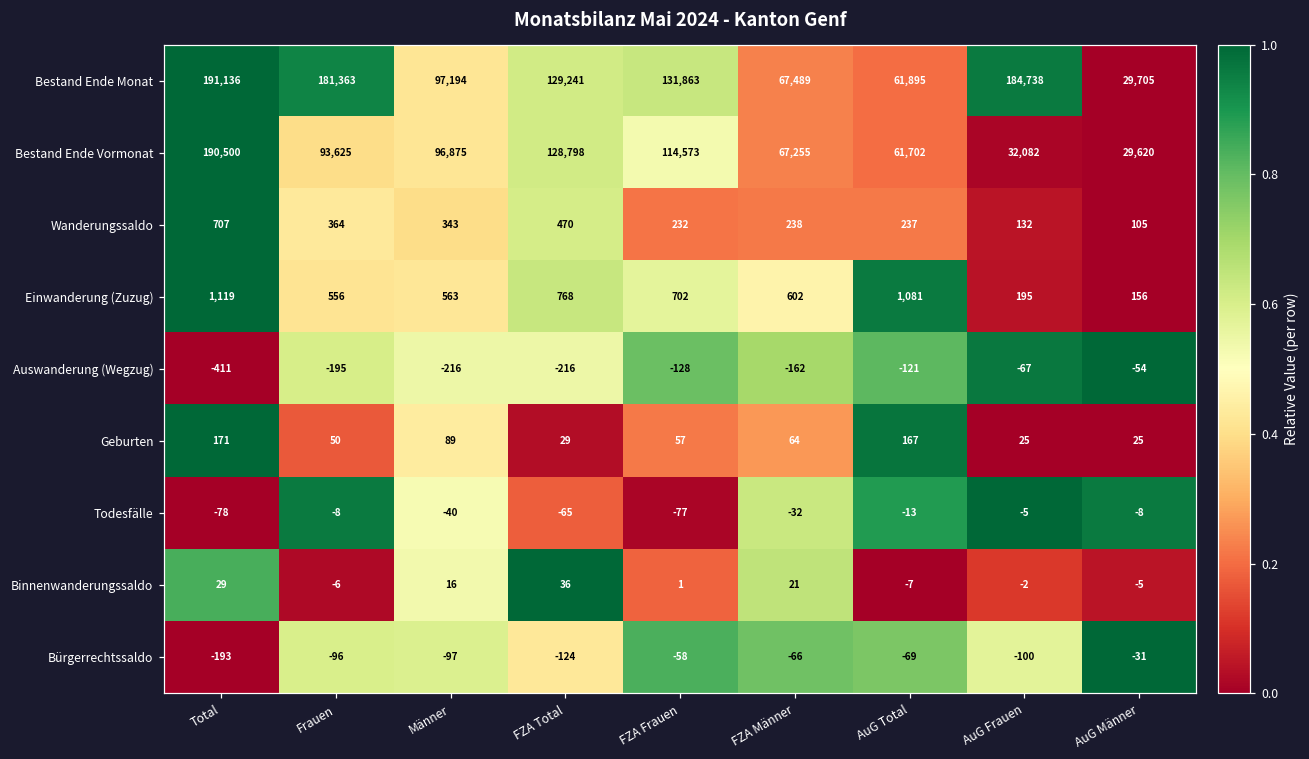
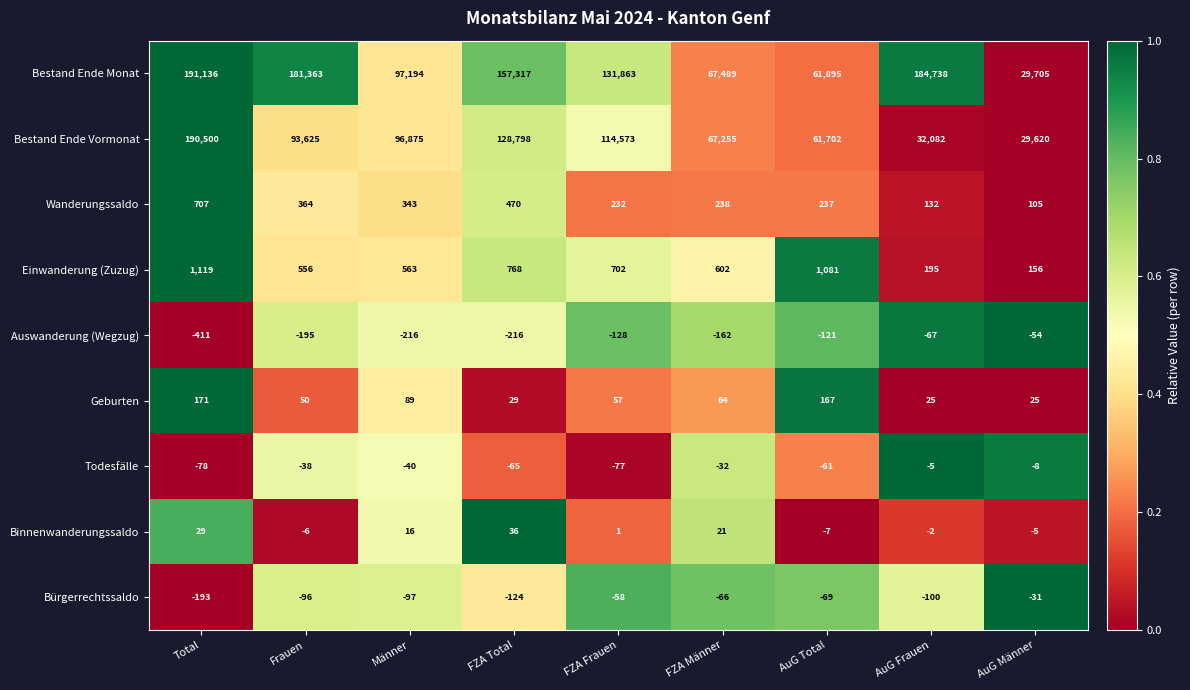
  {
    "Bestand Ende Monat": {
      "Total": "191,136",
      "Frauen": "181,363",
      "Männer": "97,194",
-     "FZA Total": "129,241",
+     "FZA Total": "157,317",
      "FZA Frauen": "131,863",
      "FZA Männer": "67,489",
      "AuG Total": "61,895",
      "AuG Frauen": "184,738",
      "AuG Männer": "29,705"
    },
    "Bestand Ende Vormonat": {
      "Total": "190,500",
      "Frauen": "93,625",
      "Männer": "96,875",
      "FZA Total": "128,798",
      "FZA Frauen": "114,573",
      "FZA Männer": "67,255",
      "AuG Total": "61,702",
      "AuG Frauen": "32,082",
      "AuG Männer": "29,620"
    },
    "Wanderungssaldo": {
      "Total": "707",
      "Frauen": "364",
      "Männer": "343",
      "FZA Total": "470",
      "FZA Frauen": "232",
      "FZA Männer": "238",
      "AuG Total": "237",
      "AuG Frauen": "132",
      "AuG Männer": "105"
    },
    "Einwanderung (Zuzug)": {
      "Total": "1,119",
      "Frauen": "556",
      "Männer": "563",
      "FZA Total": "768",
      "FZA Frauen": "702",
      "FZA Männer": "602",
      "AuG Total": "1,081",
      "AuG Frauen": "195",
      "AuG Männer": "156"
    },
    "Auswanderung (Wegzug)": {
      "Total": "-411",
      "Frauen": "-195",
      "Männer": "-216",
      "FZA Total": "-216",
      "FZA Frauen": "-128",
      "FZA Männer": "-162",
      "AuG Total": "-121",
      "AuG Frauen": "-67",
      "AuG Männer": "-54"
    },
    "Geburten": {
      "Total": "171",
      "Frauen": "50",
      "Männer": "89",
      "FZA Total": "29",
      "FZA Frauen": "57",
      "FZA Männer": "64",
      "AuG Total": "167",
      "AuG Frauen": "25",
      "AuG Männer": "25"
    },
    "Todesfälle": {
      "Total": "-78",
-     "Frauen": "-8",
+     "Frauen": "-38",
      "Männer": "-40",
      "FZA Total": "-65",
      "FZA Frauen": "-77",
      "FZA Männer": "-32",
-     "AuG Total": "-13",
+     "AuG Total": "-61",
      "AuG Frauen": "-5",
      "AuG Männer": "-8"
    },
    "Binnenwanderungssaldo": {
      "Total": "29",
      "Frauen": "-6",
      "Männer": "16",
      "FZA Total": "36",
      "FZA Frauen": "1",
      "FZA Männer": "21",
      "AuG Total": "-7",
      "AuG Frauen": "-2",
      "AuG Männer": "-5"
    },
    "Bürgerrechtssaldo": {
      "Total": "-193",
      "Frauen": "-96",
      "Männer": "-97",
      "FZA Total": "-124",
      "FZA Frauen": "-58",
      "FZA Männer": "-66",
      "AuG Total": "-69",
      "AuG Frauen": "-100",
      "AuG Männer": "-31"
    }
  }
